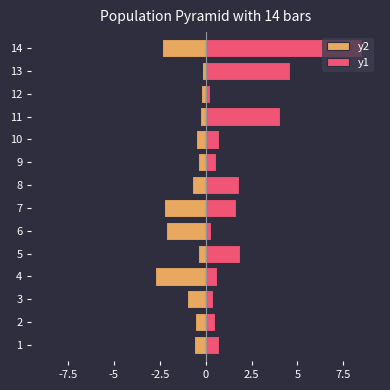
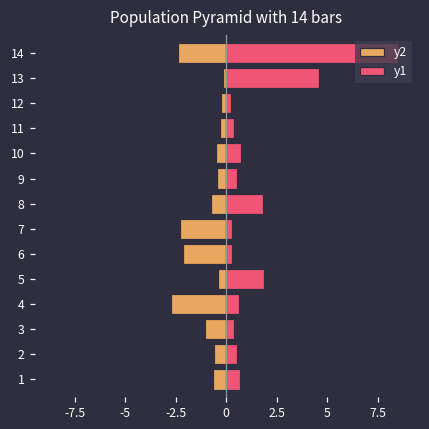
  {
    "y2": {
      "14": -2.4,
      "13": -0.2,
      "12": -0.3,
      "11": -0.3,
      "10": -0.5,
      "9": -0.4,
      "8": -0.8,
      "7": -2.3,
      "6": -2.1,
      "5": -0.4,
      "4": -2.8,
      "3": -1.0,
      "2": -0.6,
      "1": -0.6
    },
    "y1": {
      "13": 4.6,
      "12": 0.2,
-     "11": 4.1,
+     "11": 0.4,
      "10": 0.7,
      "9": 0.6,
      "8": 1.8,
-     "7": 1.7,
+     "7": 0.3,
      "6": 0.3,
      "5": 1.9,
      "4": 0.6,
      "3": 0.4,
      "2": 0.5,
      "1": 0.7
    }
  }
